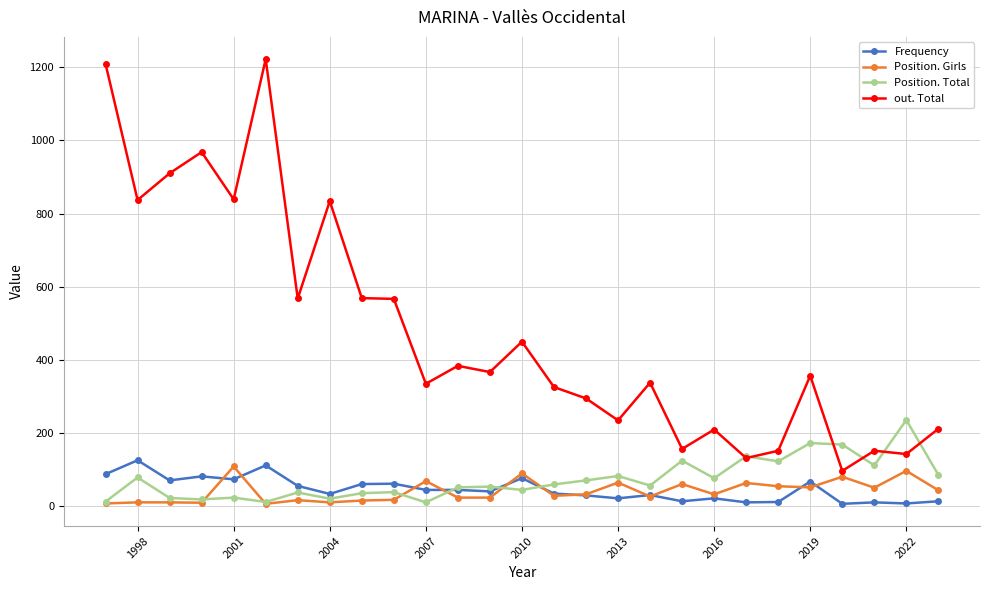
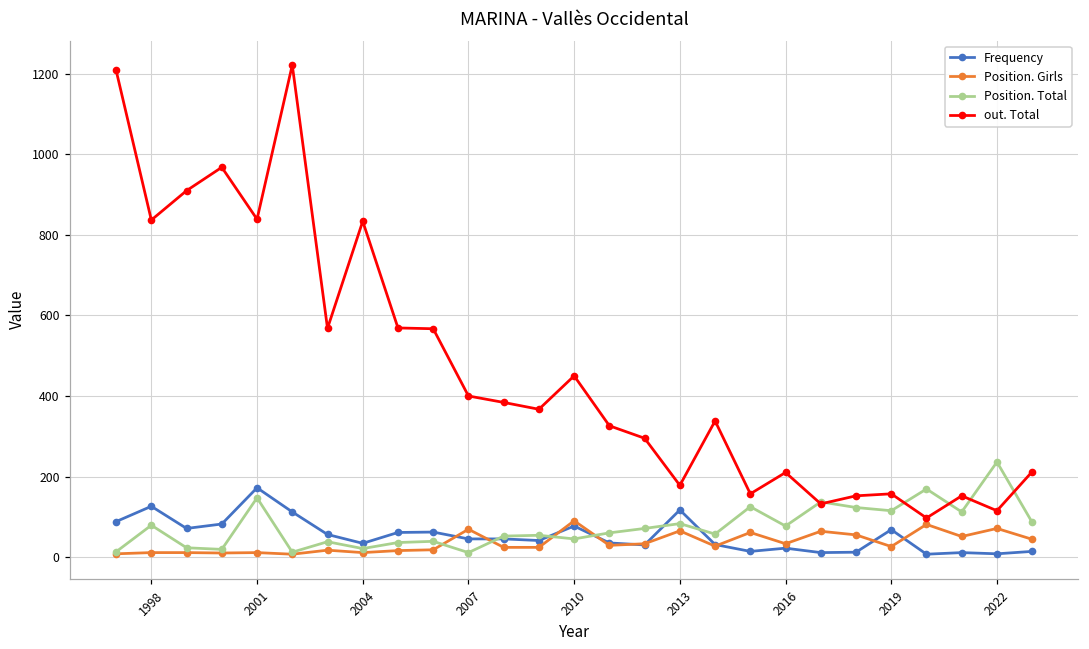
  {
    "Frequency": {
      "1998": 130,
-     "2001": 70,
+     "2001": 170,
      "2004": 30,
      "2007": 50,
      "2010": 80,
-     "2013": 20,
+     "2013": 120,
      "2016": 20,
      "2019": 70,
      "2022": 10
    },
    "Position. Girls": {
      "1998": 10,
-     "2001": 110,
+     "2001": 10,
      "2004": 10,
      "2007": 70,
      "2010": 90,
      "2013": 70,
      "2016": 30,
-     "2019": 50,
-     "2022": 100
+     "2019": 30,
+     "2022": 70
    },
    "Position. Total": {
      "1998": 80,
-     "2001": 20,
+     "2001": 150,
      "2004": 20,
      "2007": 10,
      "2010": 50,
      "2013": 80,
      "2016": 80,
-     "2019": 170,
+     "2019": 120,
      "2022": 240
    },
    "out. Total": {
      "1998": 840,
      "2001": 840,
      "2004": 830,
-     "2007": 340,
+     "2007": 400,
      "2010": 450,
-     "2013": 240,
+     "2013": 180,
      "2016": 210,
-     "2019": 360,
-     "2022": 140
+     "2019": 160,
+     "2022": 120
    }
  }
